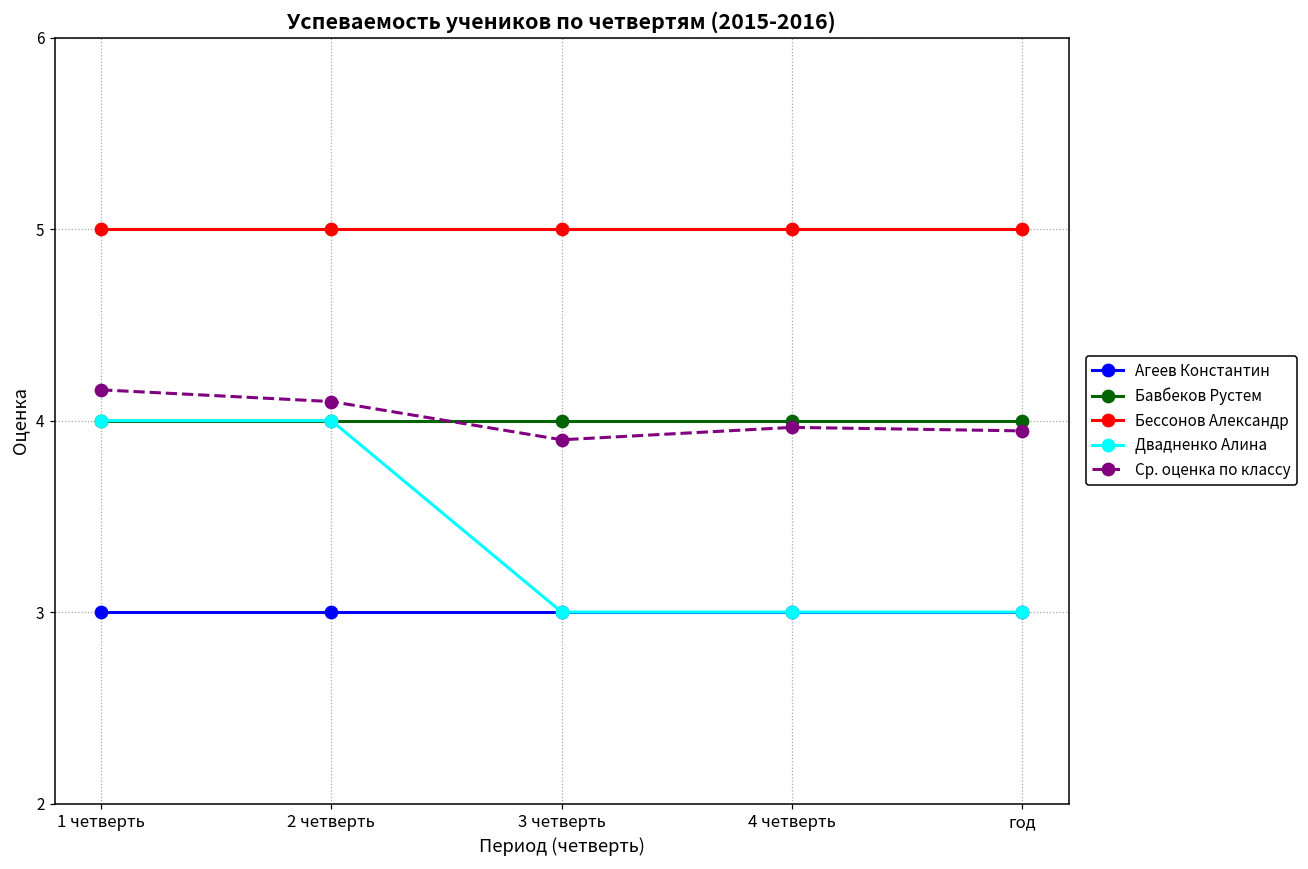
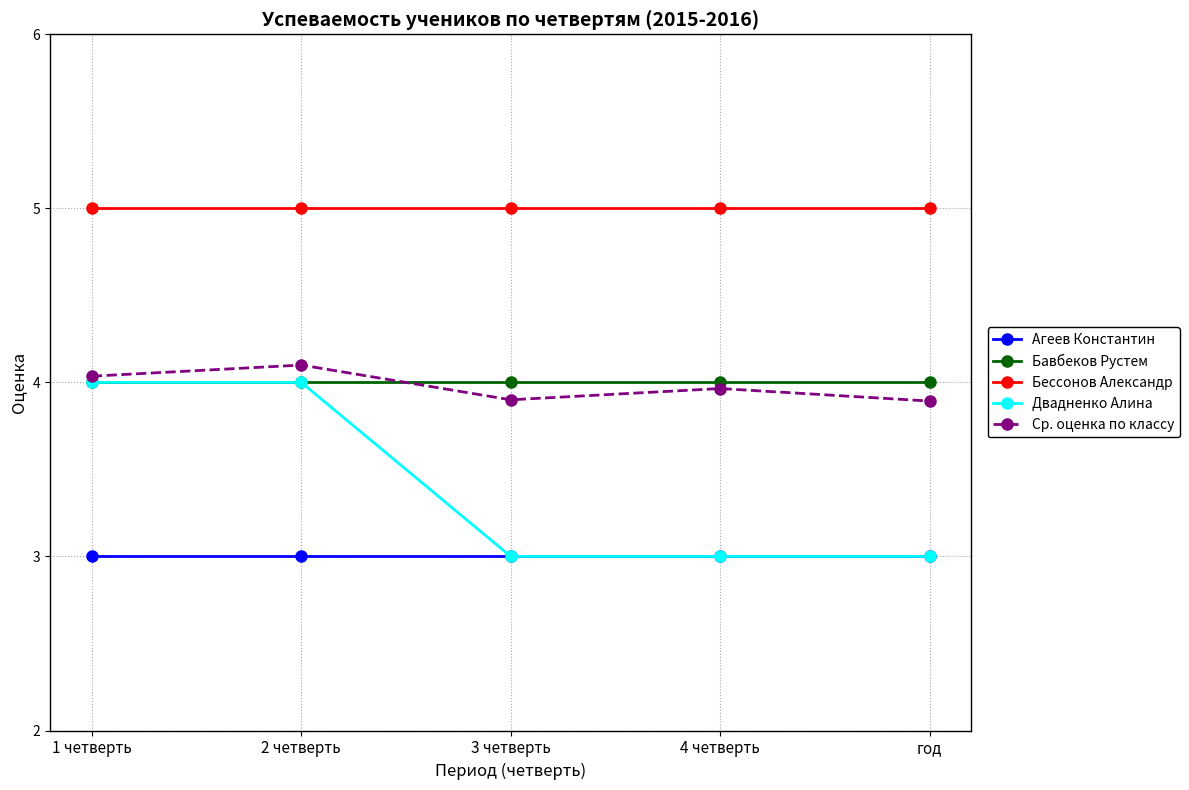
  {
    "Агеев Константин": {
      "1 четверть": 3.00,
      "2 четверть": 3.00
    },
    "Бавбеков Рустем": {
      "3 четверть": 4.00,
      "4 четверть": 4.00,
      "год": 4.00
    },
    "Бессонов Александр": {
      "1 четверть": 5.00,
      "2 четверть": 5.00,
      "3 четверть": 5.00,
      "4 четверть": 5.00,
      "год": 5.00
    },
    "Ср. оценка по классу": {
-     "1 четверть": 4.16,
+     "1 четверть": 4.04,
      "2 четверть": 4.10,
      "3 четверть": 3.90,
      "4 четверть": 3.96,
-     "год": 3.95
+     "год": 3.89
    }
  }
